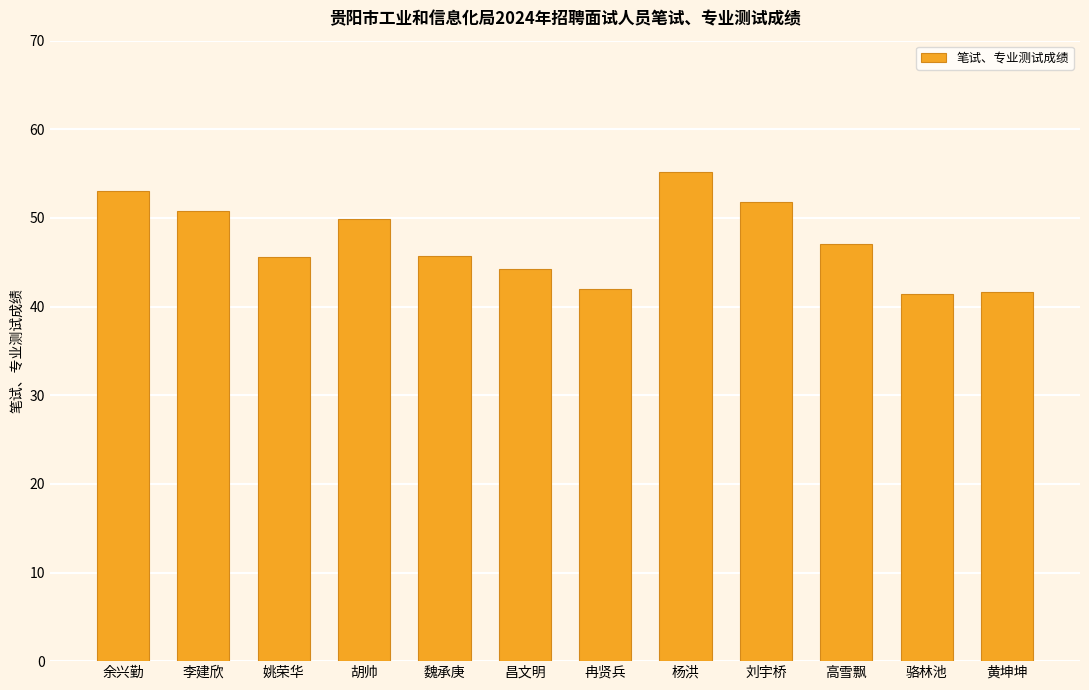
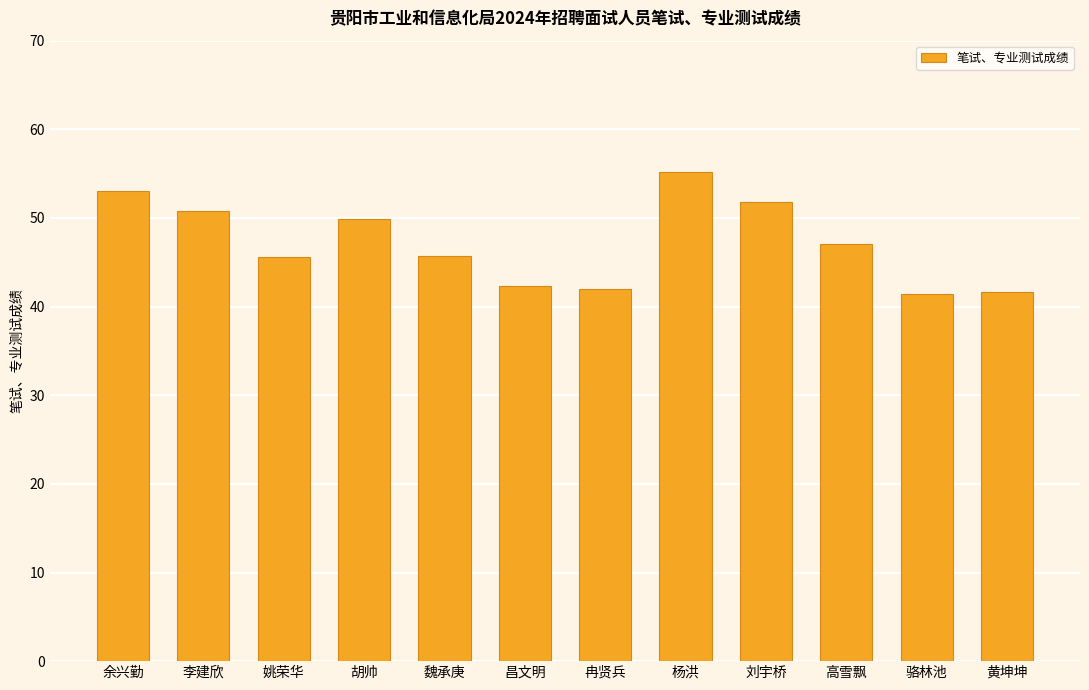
  {
    "余兴勤": 53,
    "李建欣": 51,
    "姚荣华": 46,
    "胡帅": 50,
    "魏承庚": 46,
-   "昌文明": 44,
+   "昌文明": 42,
    "冉贤兵": 42,
    "杨洪": 55,
    "刘宇桥": 52,
    "高雪飘": 47,
    "骆林池": 41,
    "黄坤坤": 42
  }
